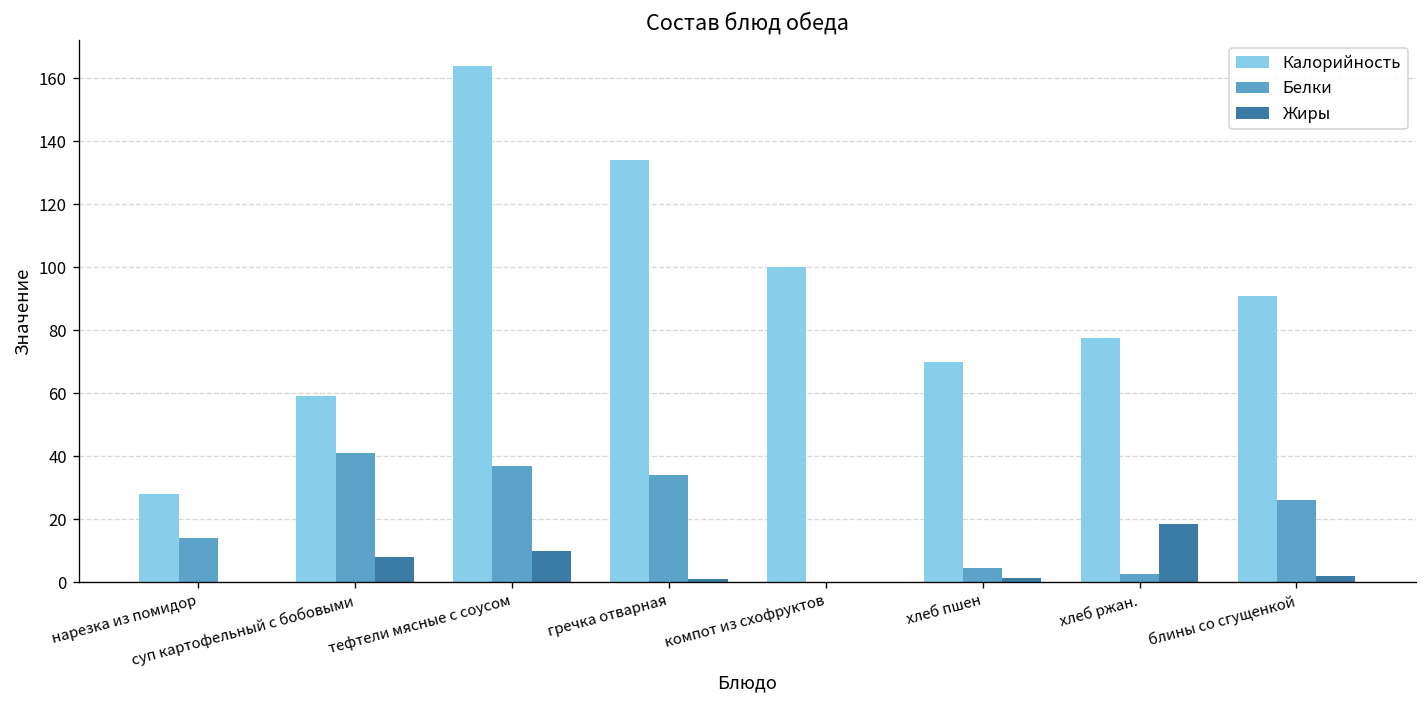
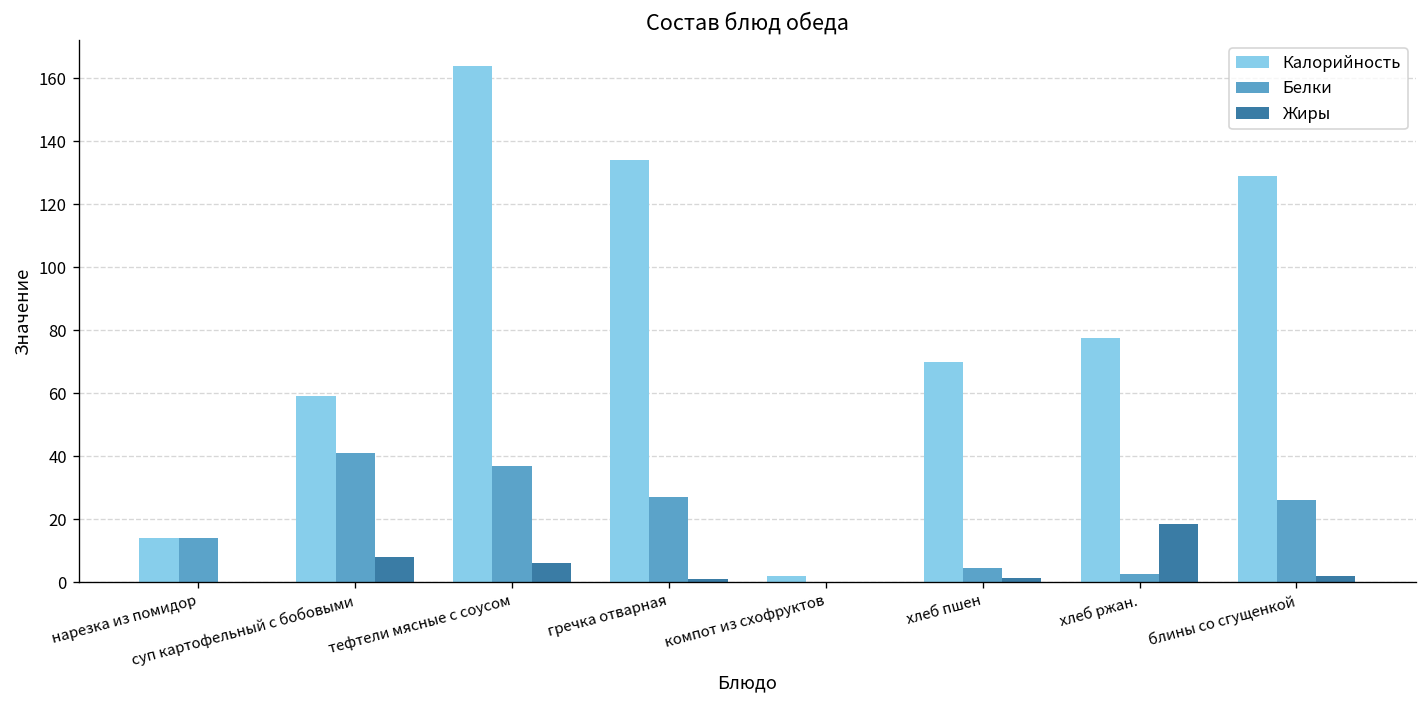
  {
    "Калорийность": {
-     "нарезка из помидор": 28,
+     "нарезка из помидор": 14,
      "суп картофельный с бобовыми": 59,
      "тефтели мясные с соусом": 164,
      "гречка отварная": 134,
-     "компот из схофруктов": 100,
+     "компот из схофруктов": 2,
      "хлеб пшен": 70,
      "хлеб ржан.": 77,
-     "блины со сгущенкой": 91
+     "блины со сгущенкой": 129
    },
    "Белки": {
      "нарезка из помидор": 14,
      "суп картофельный с бобовыми": 41,
      "тефтели мясные с соусом": 37,
-     "гречка отварная": 34,
+     "гречка отварная": 27,
      "компот из схофруктов": 0,
      "хлеб пшен": 5,
      "хлеб ржан.": 3,
      "блины со сгущенкой": 26
    },
    "Жиры": {
      "нарезка из помидор": 0,
      "суп картофельный с бобовыми": 8,
-     "тефтели мясные с соусом": 10,
+     "тефтели мясные с соусом": 6,
      "гречка отварная": 1,
      "компот из схофруктов": 0,
      "хлеб пшен": 1,
      "хлеб ржан.": 18,
      "блины со сгущенкой": 2
    }
  }
